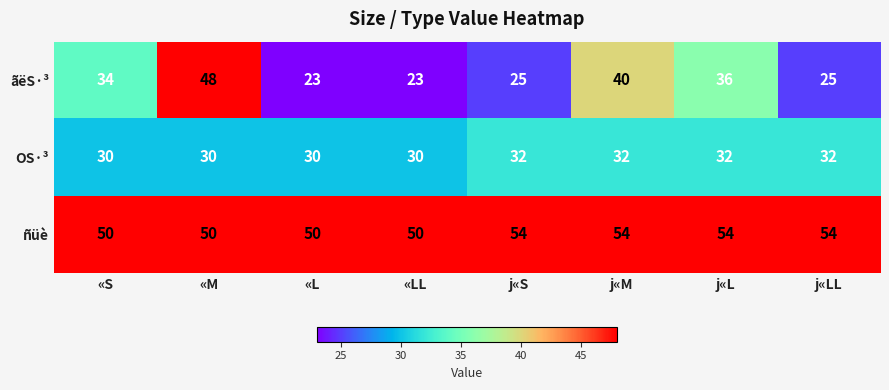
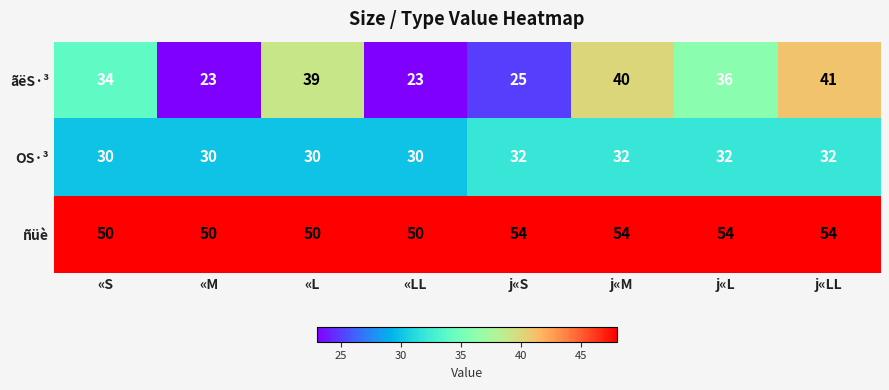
  {
    "ãëS·³": {
      "«S": 34,
-     "«M": 48,
-     "«L": 23,
+     "«M": 23,
+     "«L": 39,
      "«LL": 23,
      "j«S": 25,
      "j«M": 40,
      "j«L": 36,
-     "j«LL": 25
+     "j«LL": 41
    },
    "OS·³": {
      "«S": 30,
      "«M": 30,
      "«L": 30,
      "«LL": 30,
      "j«S": 32,
      "j«M": 32,
      "j«L": 32,
      "j«LL": 32
    },
    "ñüè": {
      "«S": 50,
      "«M": 50,
      "«L": 50,
      "«LL": 50,
      "j«S": 54,
      "j«M": 54,
      "j«L": 54,
      "j«LL": 54
    }
  }
